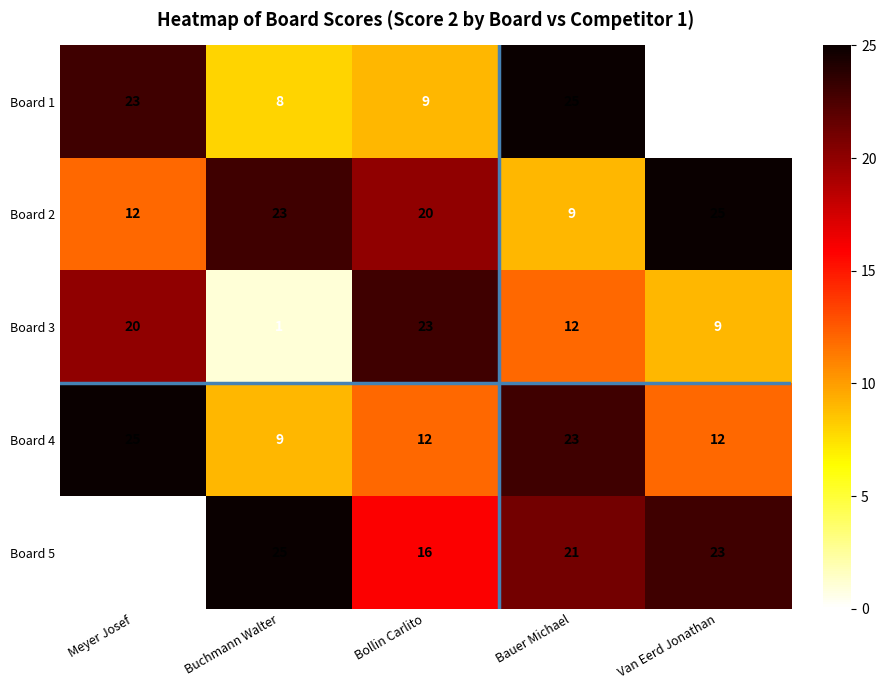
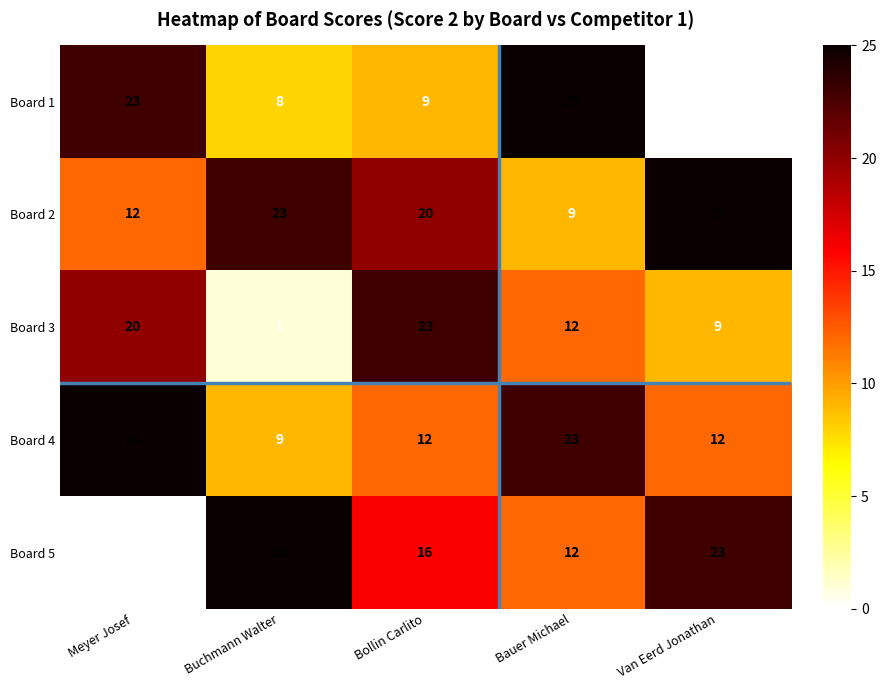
  {
    "Board 1": {
      "Meyer Josef": 23,
      "Buchmann Walter": 8,
      "Bollin Carlito": 9
    },
    "Board 2": {
      "Meyer Josef": 12,
      "Buchmann Walter": 23,
      "Bollin Carlito": 20,
      "Bauer Michael": 9
    },
    "Board 3": {
      "Meyer Josef": 20,
      "Bollin Carlito": 23,
      "Bauer Michael": 12,
      "Van Eerd Jonathan": 9
    },
    "Board 4": {
      "Buchmann Walter": 9,
      "Bollin Carlito": 12,
      "Bauer Michael": 23,
      "Van Eerd Jonathan": 12
    },
    "Board 5": {
      "Bollin Carlito": 16,
-     "Bauer Michael": 21,
+     "Bauer Michael": 12,
      "Van Eerd Jonathan": 23
    }
  }
